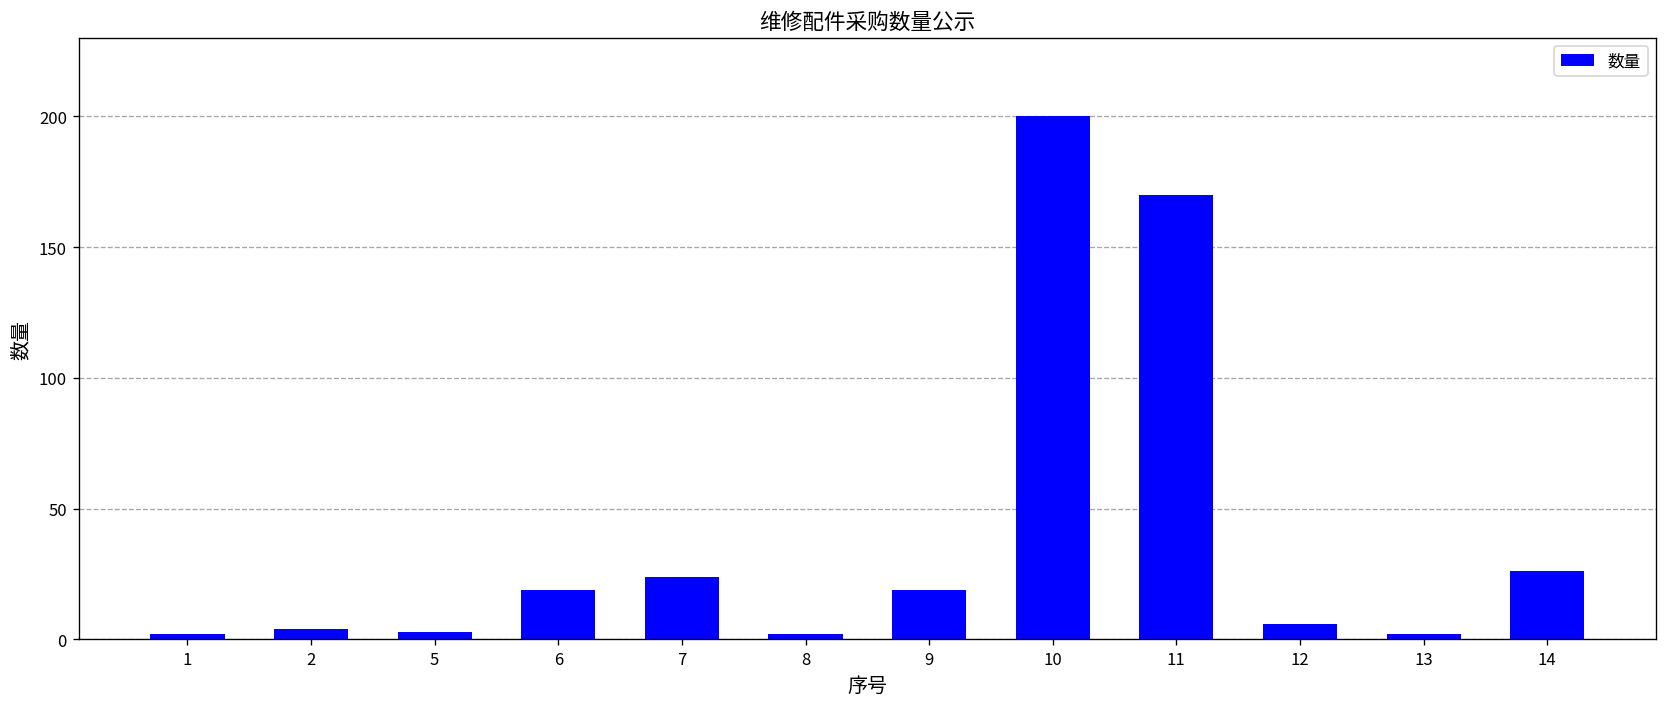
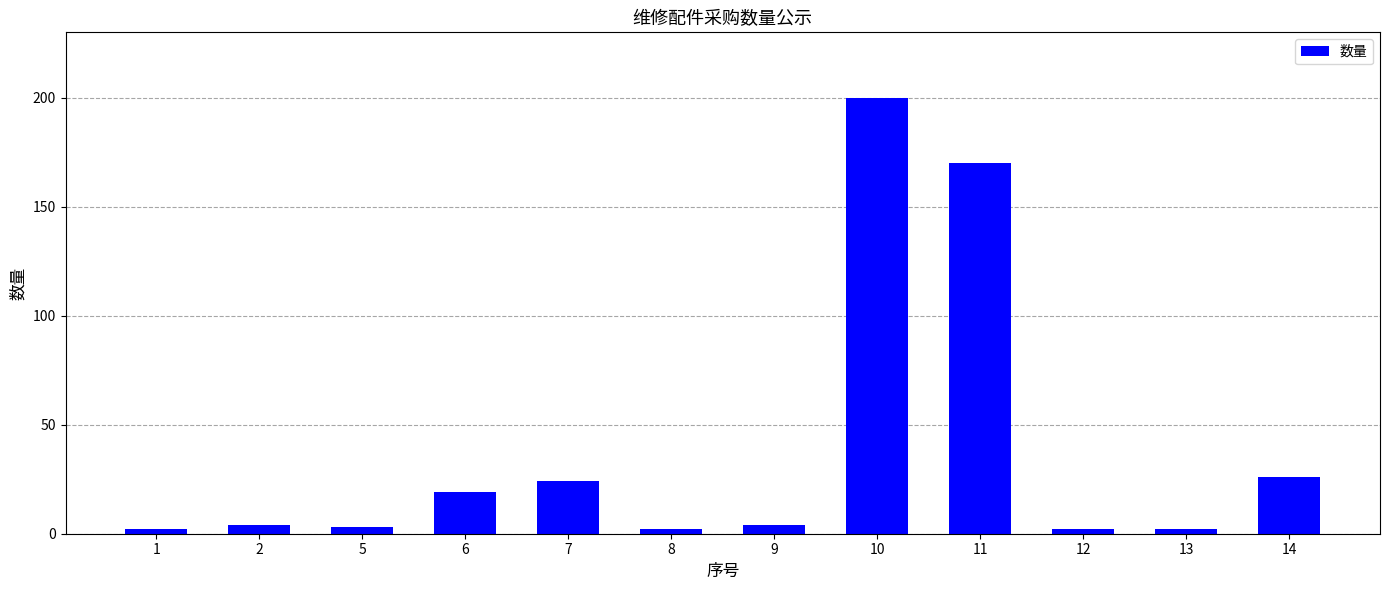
  {
    "1": 2,
    "2": 4,
    "5": 3,
    "6": 19,
    "7": 24,
    "8": 2,
-   "9": 19,
+   "9": 4,
    "10": 200,
    "11": 170,
-   "12": 6,
+   "12": 2,
    "13": 2,
    "14": 26
  }
